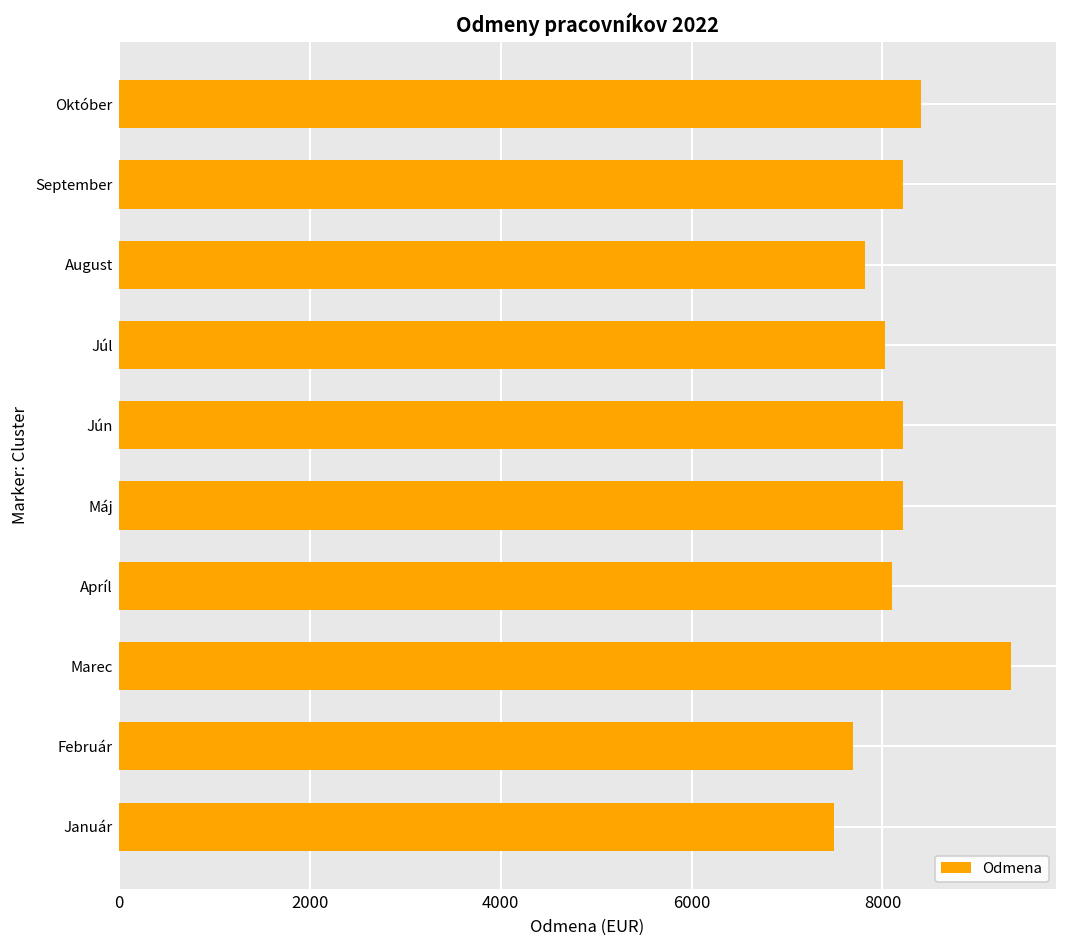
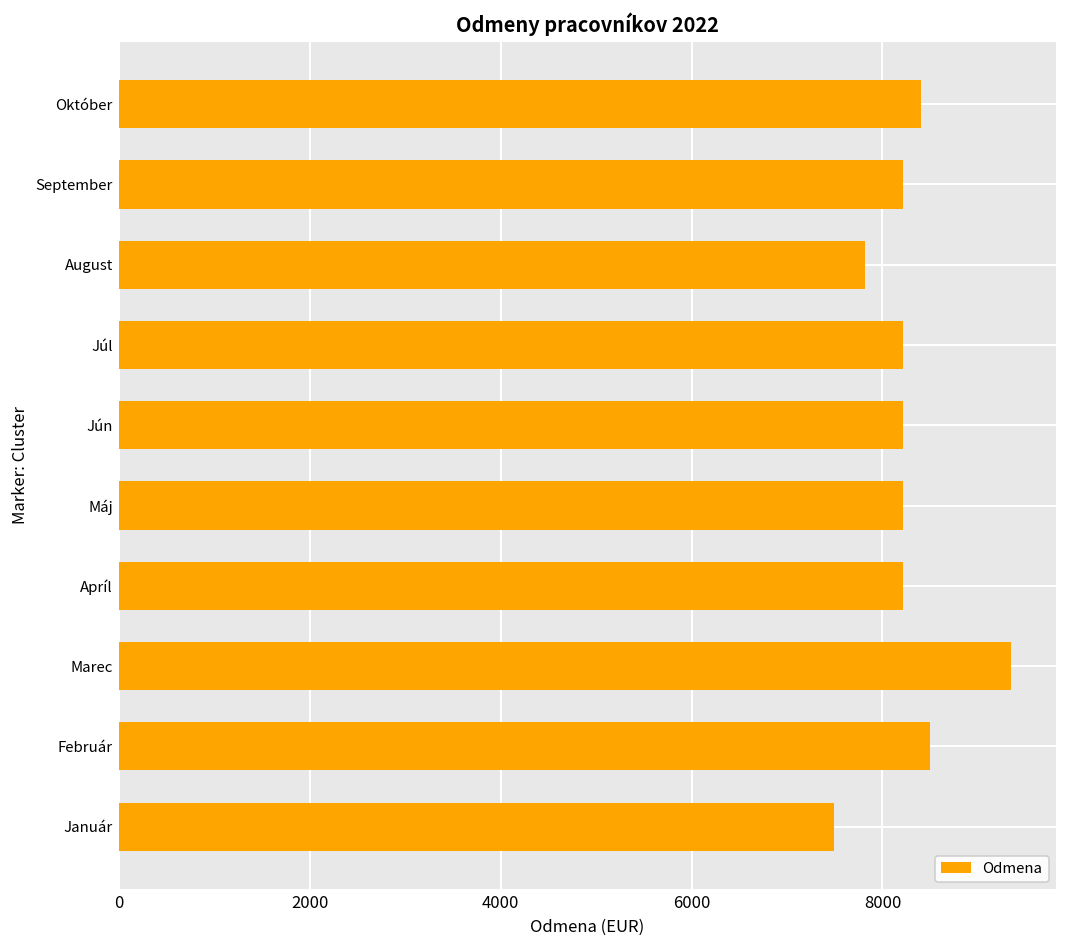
  {
    "Október": 8400,
    "September": 8200,
    "August": 7800,
-   "Júl": 8000,
+   "Júl": 8200,
    "Jún": 8200,
    "Máj": 8200,
-   "Apríl": 8100,
+   "Apríl": 8200,
    "Marec": 9300,
-   "Február": 7700,
+   "Február": 8500,
    "Január": 7500
  }
